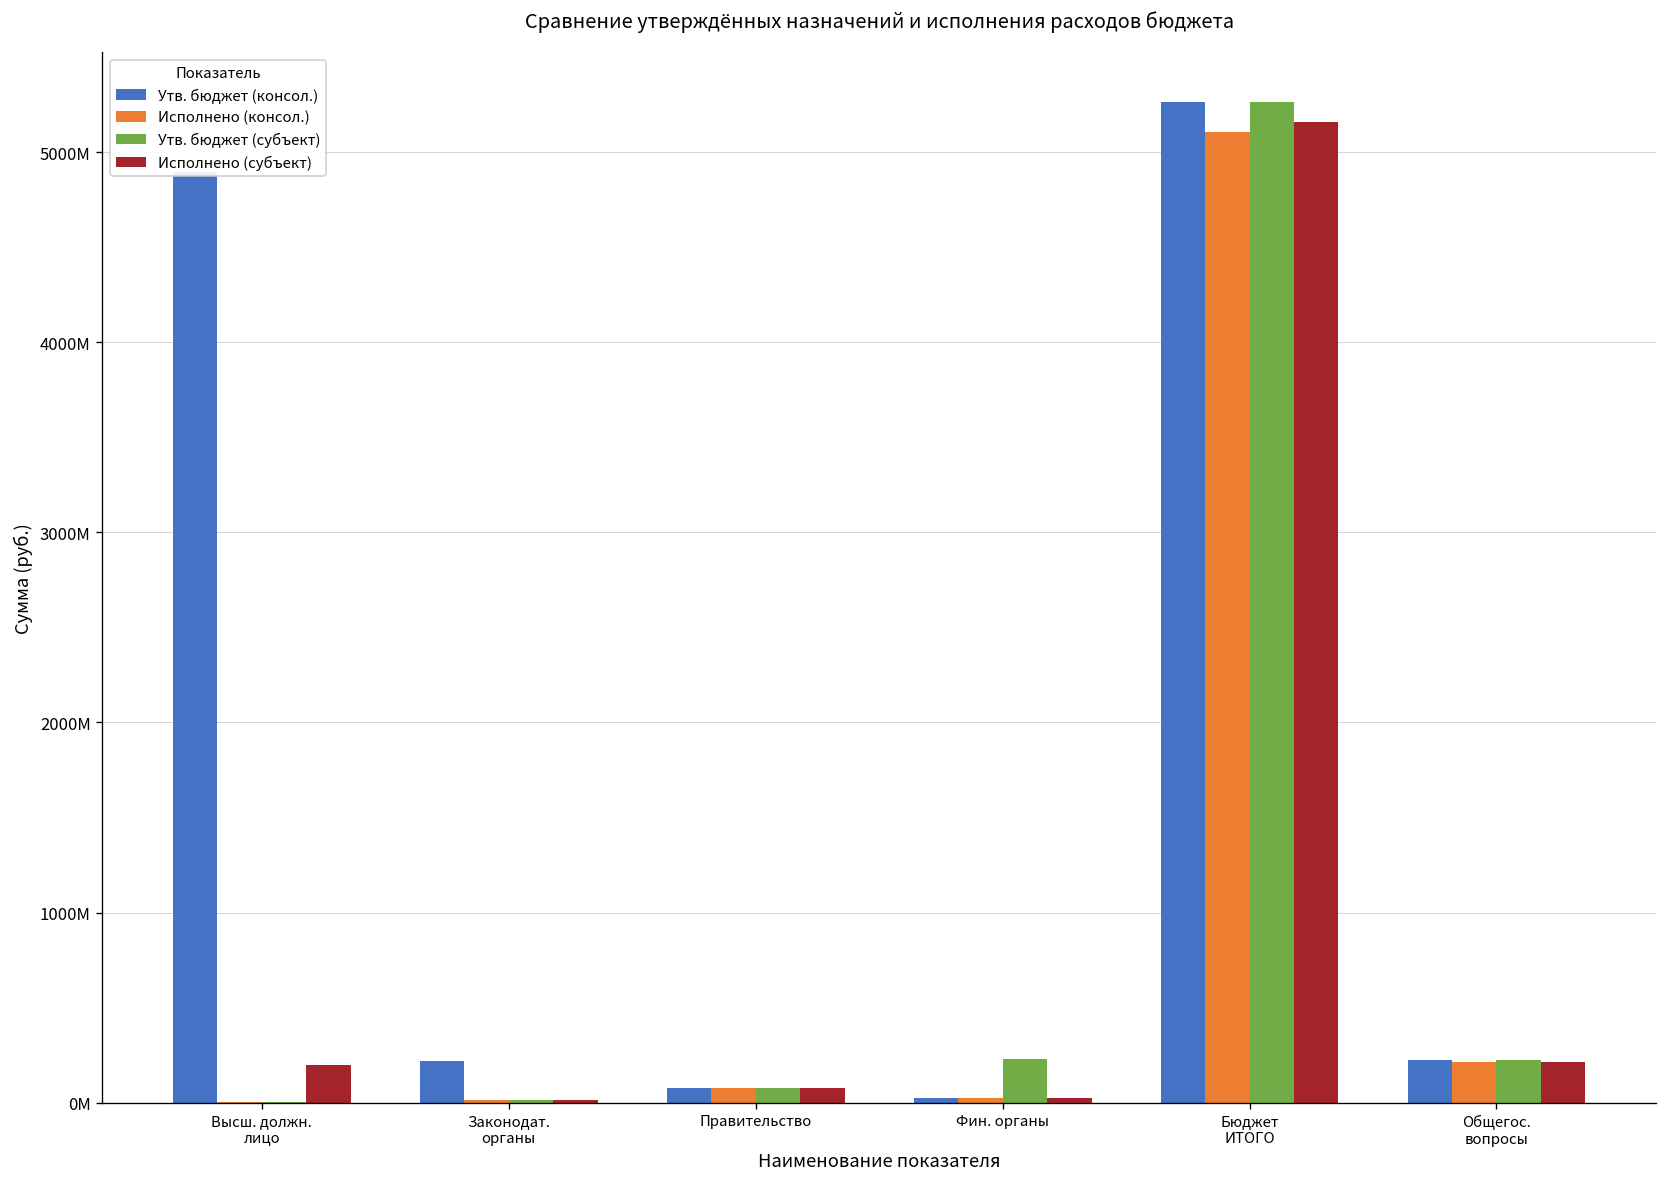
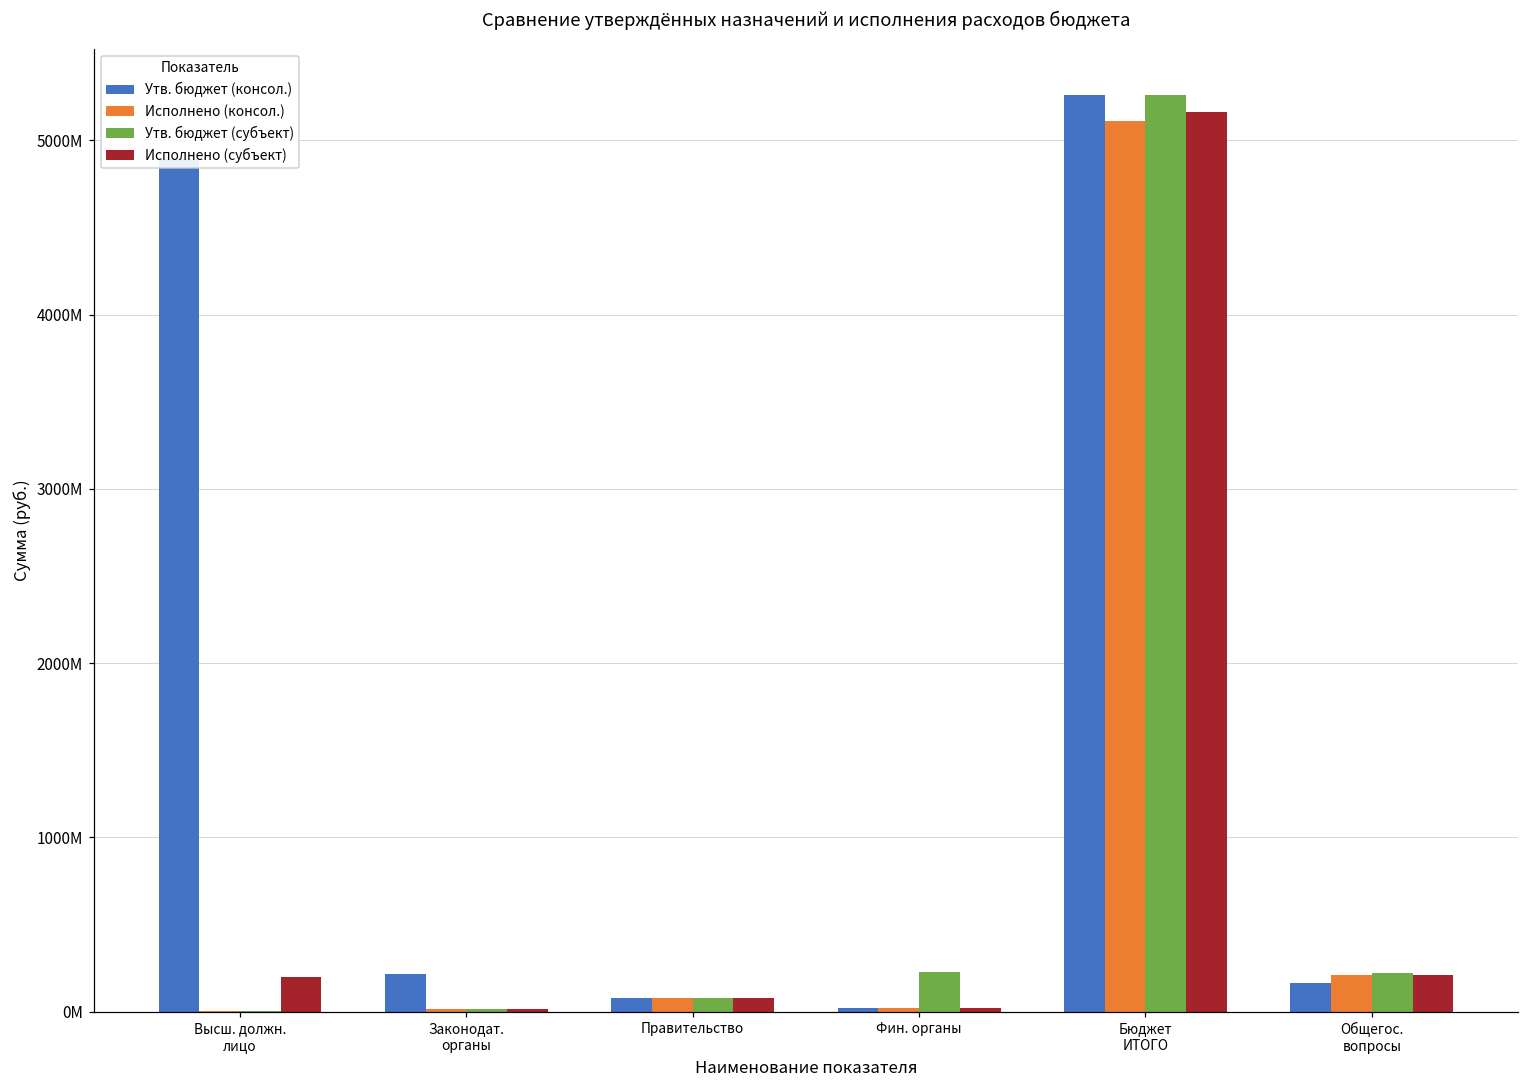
  {
    "Утв. бюджет (консол.)": {
      "Законодат. органы": 220000000,
      "Правительство": 80000000,
      "Фин. органы": 20000000,
      "Бюджет ИТОГО": 5260000000,
-     "Общегос. вопросы": 220000000
+     "Общегос. вопросы": 160000000
    },
    "Исполнено (консол.)": {
      "Правительство": 80000000,
      "Фин. органы": 20000000,
      "Бюджет ИТОГО": 5110000000,
      "Общегос. вопросы": 210000000
    },
    "Утв. бюджет (субъект)": {
      "Правительство": 80000000,
      "Фин. органы": 230000000,
      "Бюджет ИТОГО": 5260000000,
      "Общегос. вопросы": 220000000
    },
    "Исполнено (субъект)": {
      "Высш. должн. лицо": 200000000,
      "Правительство": 80000000,
      "Фин. органы": 20000000,
      "Бюджет ИТОГО": 5160000000,
      "Общегос. вопросы": 210000000
    }
  }
